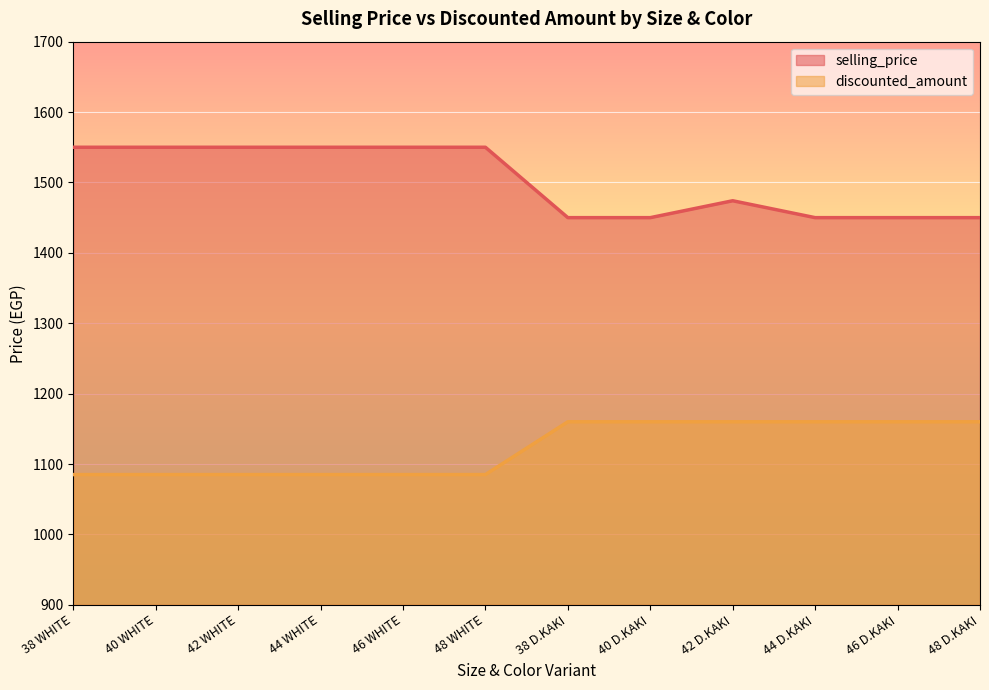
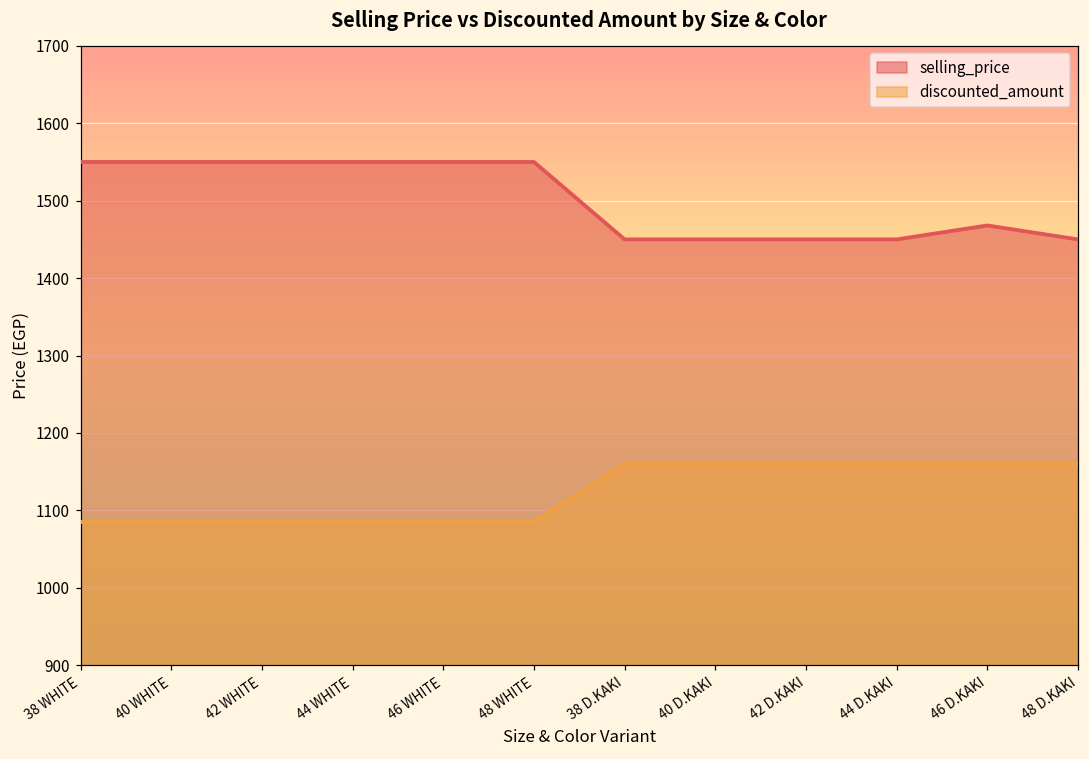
  {
    "selling_price": {
      "38 WHITE": 1550,
      "40 WHITE": 1550,
      "42 WHITE": 1550,
      "44 WHITE": 1550,
      "46 WHITE": 1550,
      "48 WHITE": 1550,
      "38 D.KAKI": 1450,
      "40 D.KAKI": 1450,
-     "42 D.KAKI": 1470,
+     "42 D.KAKI": 1450,
      "44 D.KAKI": 1450,
-     "46 D.KAKI": 1450,
+     "46 D.KAKI": 1470,
      "48 D.KAKI": 1450
    },
    "discounted_amount": {
      "38 WHITE": 1090,
      "40 WHITE": 1090,
      "42 WHITE": 1090,
      "44 WHITE": 1090,
      "46 WHITE": 1090,
      "48 WHITE": 1090,
      "38 D.KAKI": 1160,
      "40 D.KAKI": 1160,
      "42 D.KAKI": 1160,
      "44 D.KAKI": 1160,
      "46 D.KAKI": 1160,
      "48 D.KAKI": 1160
    }
  }
